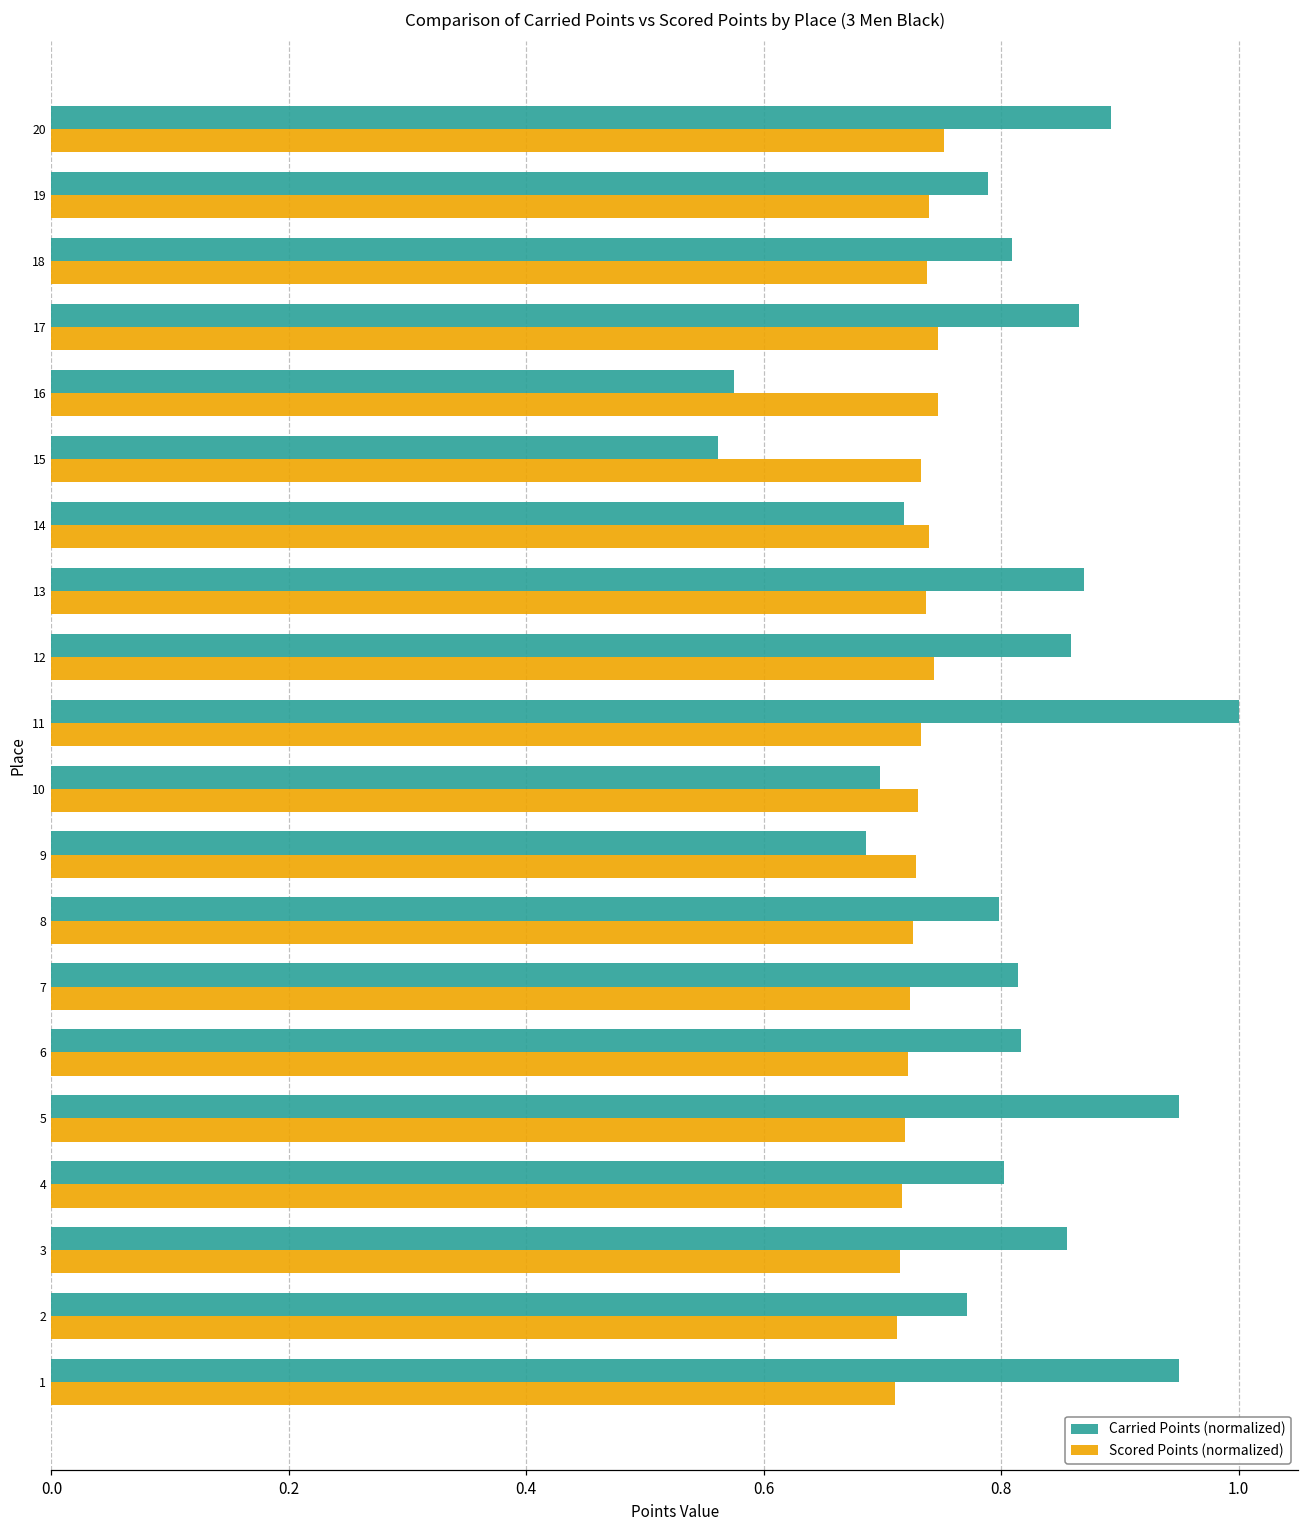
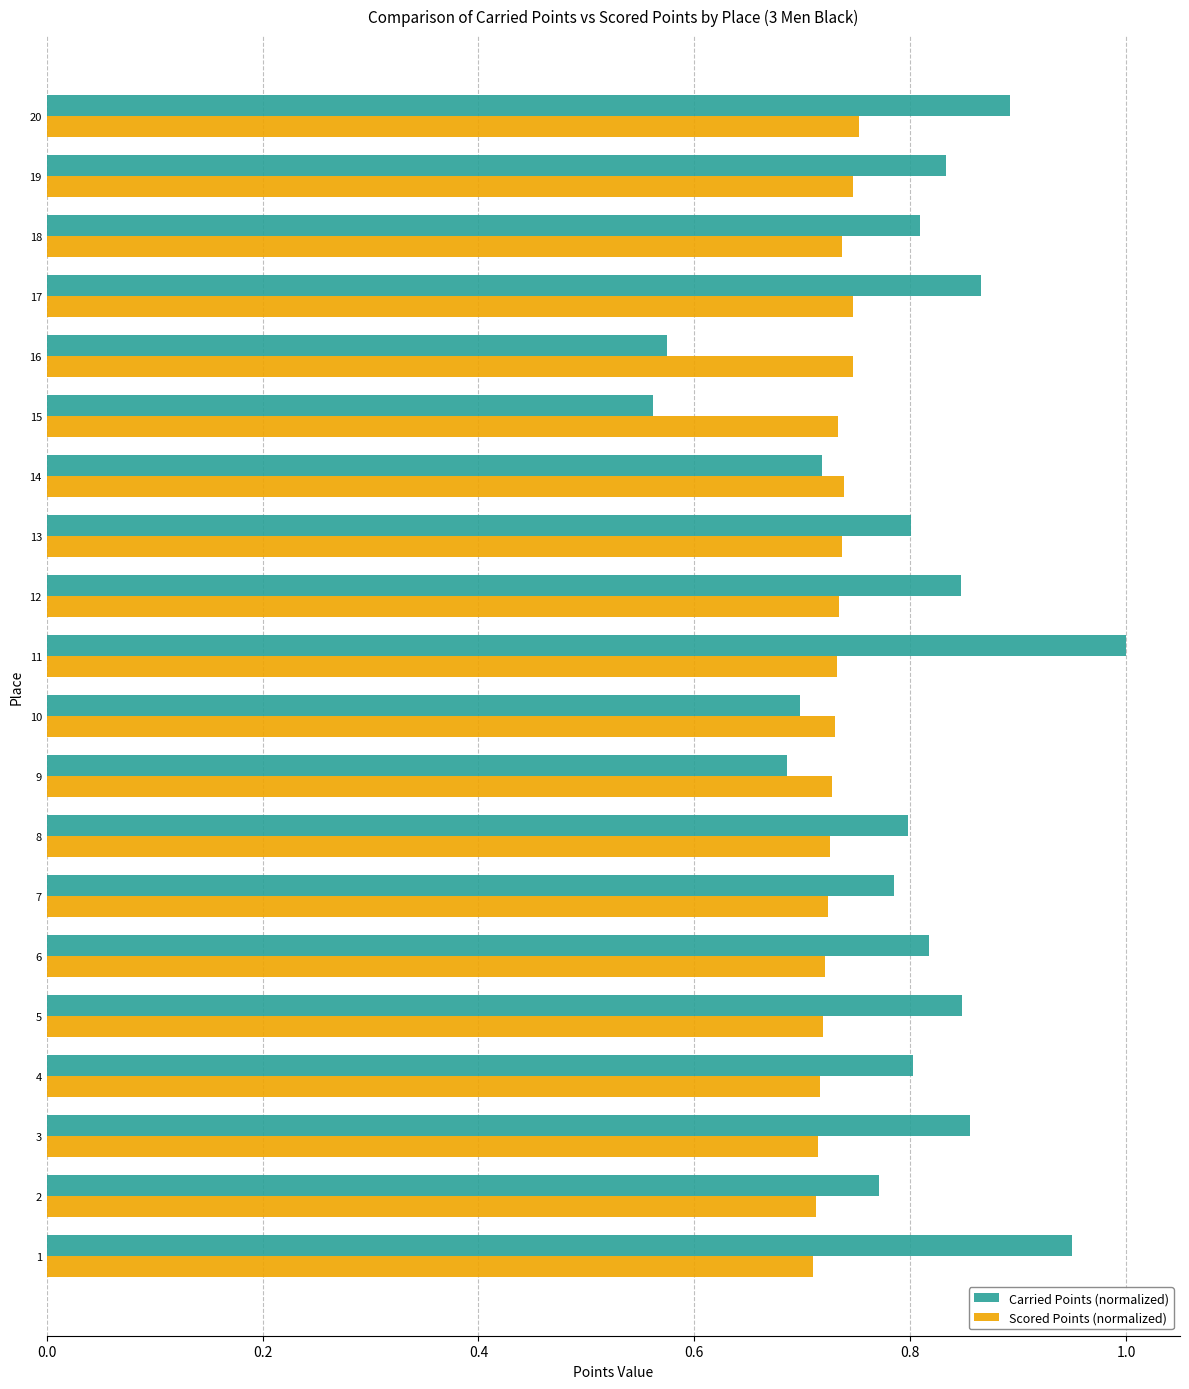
  {
    "Carried Points (normalized)": {
      "20": 0.893,
-     "19": 0.789,
+     "19": 0.833,
      "18": 0.809,
      "17": 0.866,
      "16": 0.575,
      "15": 0.562,
      "14": 0.718,
-     "13": 0.869,
-     "12": 0.858,
+     "13": 0.800,
+     "12": 0.847,
      "11": 1.000,
      "10": 0.698,
      "9": 0.686,
      "8": 0.798,
-     "7": 0.814,
+     "7": 0.785,
      "6": 0.817,
-     "5": 0.950,
+     "5": 0.848,
      "4": 0.802,
      "3": 0.856,
      "2": 0.771,
      "1": 0.950
    },
    "Scored Points (normalized)": {
      "20": 0.752,
-     "19": 0.739,
+     "19": 0.747,
      "18": 0.737,
      "17": 0.747,
      "16": 0.747,
      "15": 0.733,
      "14": 0.739,
      "13": 0.737,
-     "12": 0.743,
+     "12": 0.734,
      "11": 0.732,
      "10": 0.730,
      "9": 0.728,
      "8": 0.726,
      "7": 0.723,
      "6": 0.721,
      "5": 0.719,
      "4": 0.717,
      "3": 0.715,
      "2": 0.712,
      "1": 0.710
    }
  }
